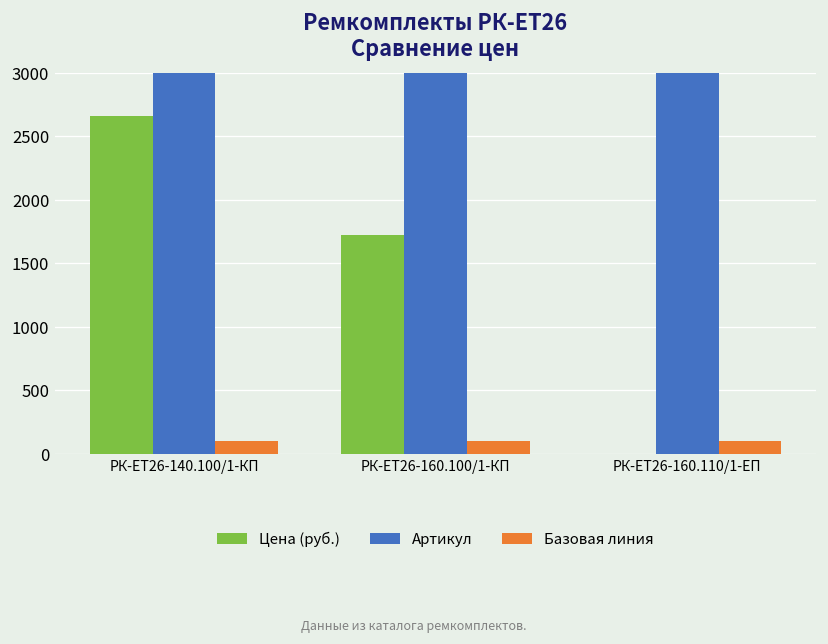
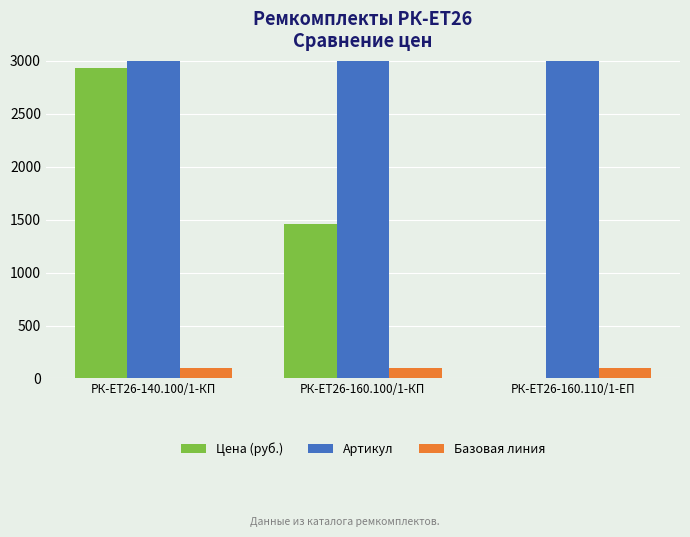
  {
    "Цена (руб.)": {
-     "РК-ЕТ26-140.100/1-КП": 2660,
-     "РК-ЕТ26-160.100/1-КП": 1720,
+     "РК-ЕТ26-140.100/1-КП": 2930,
+     "РК-ЕТ26-160.100/1-КП": 1460,
      "РК-ЕТ26-160.110/1-ЕП": 0
    },
    "Базовая линия": {
      "РК-ЕТ26-140.100/1-КП": 100,
      "РК-ЕТ26-160.100/1-КП": 100,
      "РК-ЕТ26-160.110/1-ЕП": 100
    }
  }
